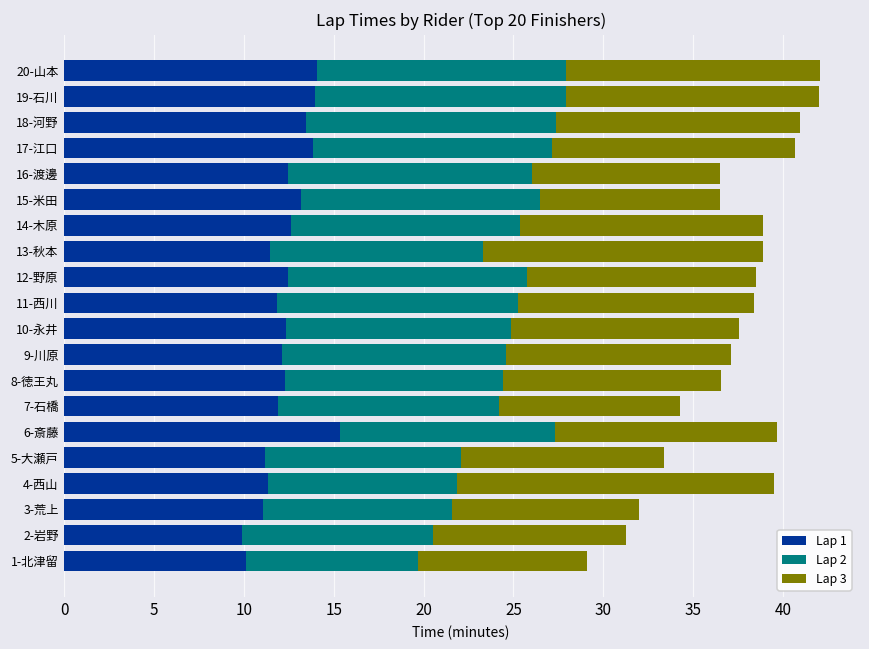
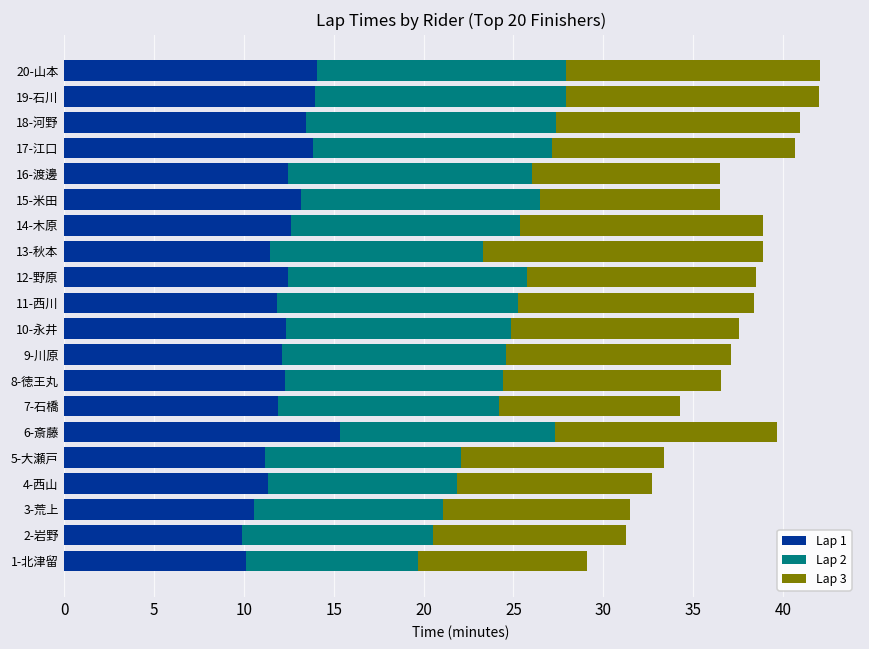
  {
    "Lap 1": {
      "20-山本": 14.1,
      "19-石川": 13.9,
      "18-河野": 13.5,
      "17-江口": 13.9,
      "16-渡邊": 12.5,
      "15-米田": 13.2,
      "14-木原": 12.6,
      "13-秋本": 11.4,
      "12-野原": 12.5,
      "11-西川": 11.8,
      "10-永井": 12.4,
      "9-川原": 12.1,
      "8-徳王丸": 12.3,
      "7-石橋": 11.9,
      "6-斎藤": 15.4,
      "5-大瀬戸": 11.2,
      "4-西山": 11.3,
-     "3-荒上": 11.0,
+     "3-荒上": 10.5,
      "2-岩野": 9.9,
      "1-北津留": 10.1
    },
    "Lap 2": {
      "20-山本": 13.9,
      "19-石川": 14.0,
      "18-河野": 13.9,
      "17-江口": 13.3,
      "16-渡邊": 13.6,
      "15-米田": 13.3,
      "14-木原": 12.8,
      "13-秋本": 11.8,
      "12-野原": 13.3,
      "11-西川": 13.4,
      "10-永井": 12.5,
      "9-川原": 12.5,
      "8-徳王丸": 12.1,
      "7-石橋": 12.3,
      "6-斎藤": 11.9,
      "5-大瀬戸": 10.9,
      "4-西山": 10.5,
      "3-荒上": 10.5,
      "2-岩野": 10.6,
      "1-北津留": 9.6
    },
    "Lap 3": {
      "20-山本": 14.1,
      "19-石川": 14.1,
      "18-河野": 13.5,
      "17-江口": 13.5,
      "16-渡邊": 10.5,
      "15-米田": 10.0,
      "14-木原": 13.5,
      "13-秋本": 15.6,
      "12-野原": 12.8,
      "11-西川": 13.1,
      "10-永井": 12.7,
      "9-川原": 12.5,
      "8-徳王丸": 12.2,
      "7-石橋": 10.1,
      "6-斎藤": 12.4,
      "5-大瀬戸": 11.3,
-     "4-西山": 17.6,
+     "4-西山": 10.8,
      "3-荒上": 10.4,
      "2-岩野": 10.7,
      "1-北津留": 9.4
    }
  }
